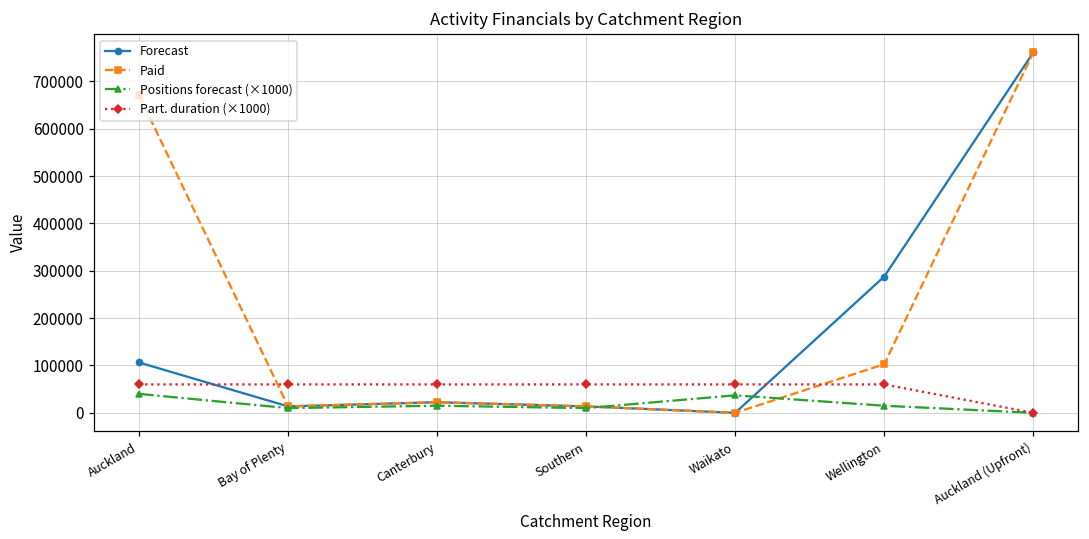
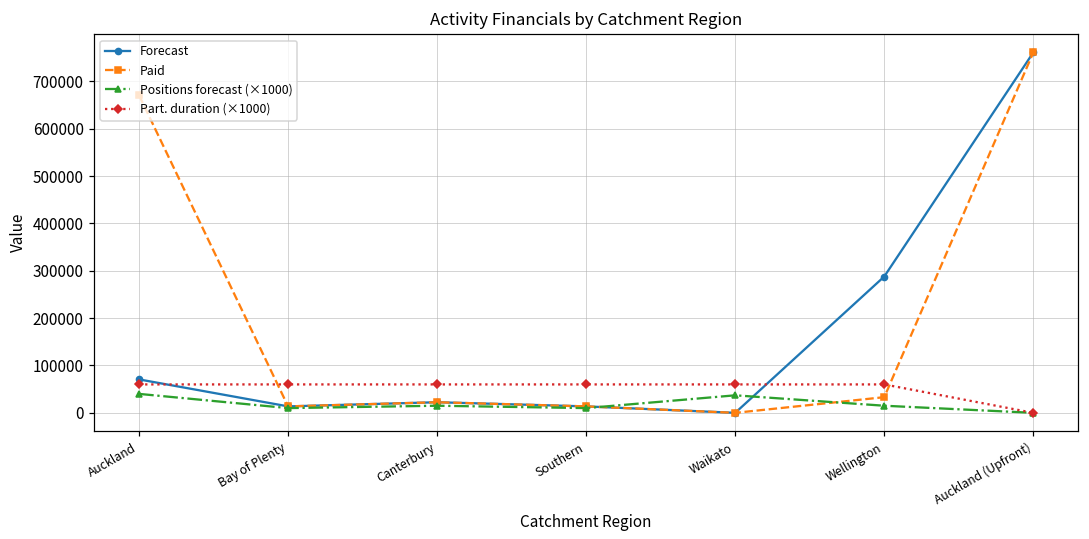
  {
    "Forecast": {
-     "Auckland": 110000,
+     "Auckland": 70000,
      "Wellington": 290000
    },
    "Paid": {
-     "Wellington": 100000
+     "Wellington": 30000
    },
    "Positions forecast (×1000)": {
      "Auckland": 40000,
      "Canterbury": 20000,
      "Waikato": 40000,
      "Wellington": 20000
    },
    "Part. duration (×1000)": {
      "Auckland": 60000,
      "Bay of Plenty": 60000,
      "Canterbury": 60000,
      "Southern": 60000,
      "Waikato": 60000,
      "Wellington": 60000
    }
  }
